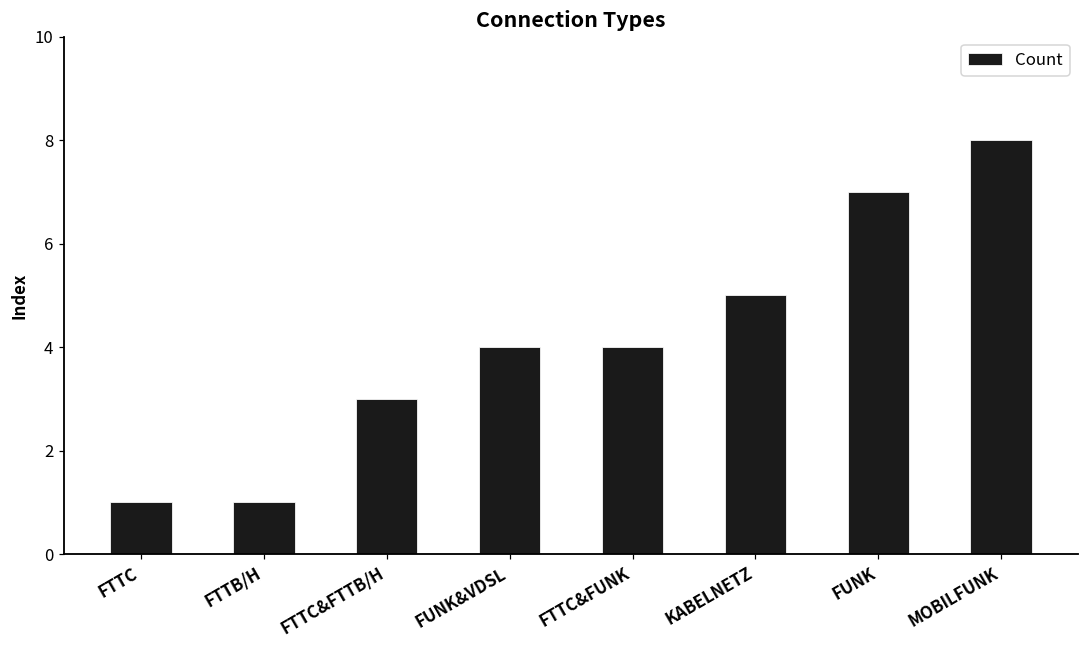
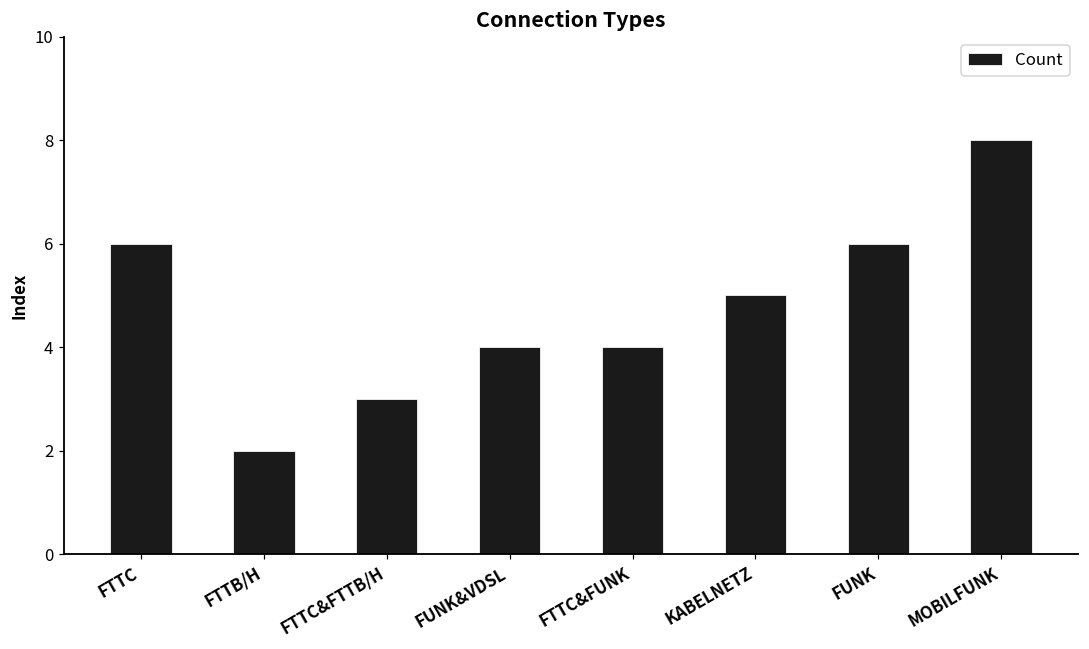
  {
-   "FTTC": 1,
-   "FTTB/H": 1,
+   "FTTC": 6,
+   "FTTB/H": 2,
    "FTTC&FTTB/H": 3,
    "FUNK&VDSL": 4,
    "FTTC&FUNK": 4,
    "KABELNETZ": 5,
-   "FUNK": 7,
+   "FUNK": 6,
    "MOBILFUNK": 8
  }
